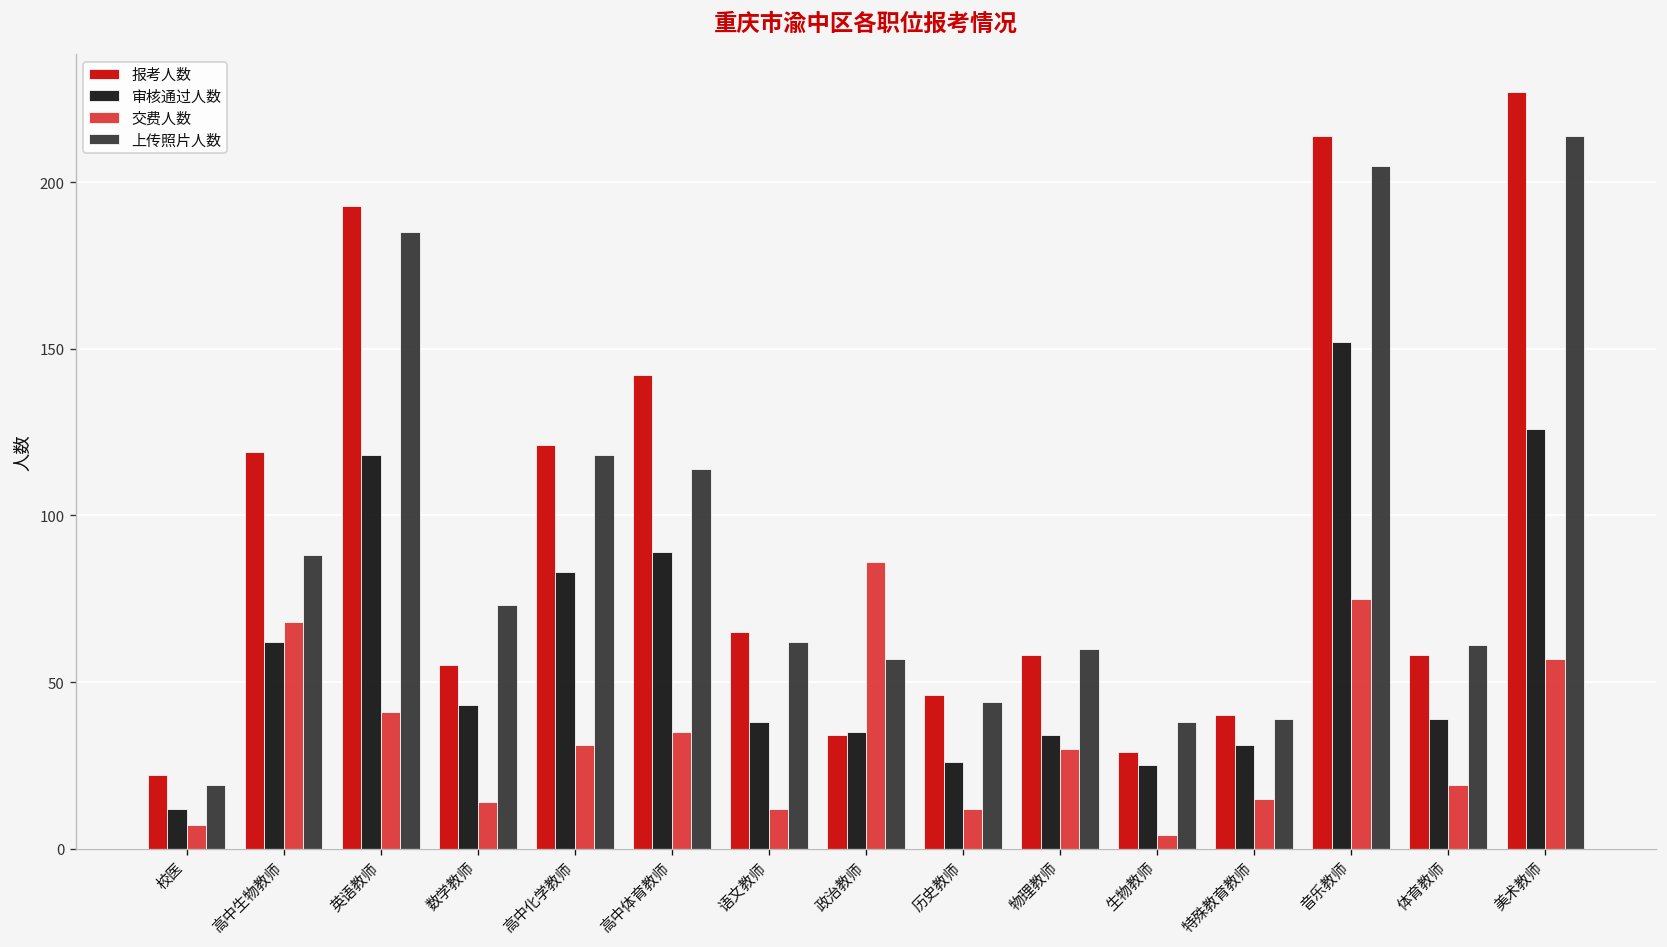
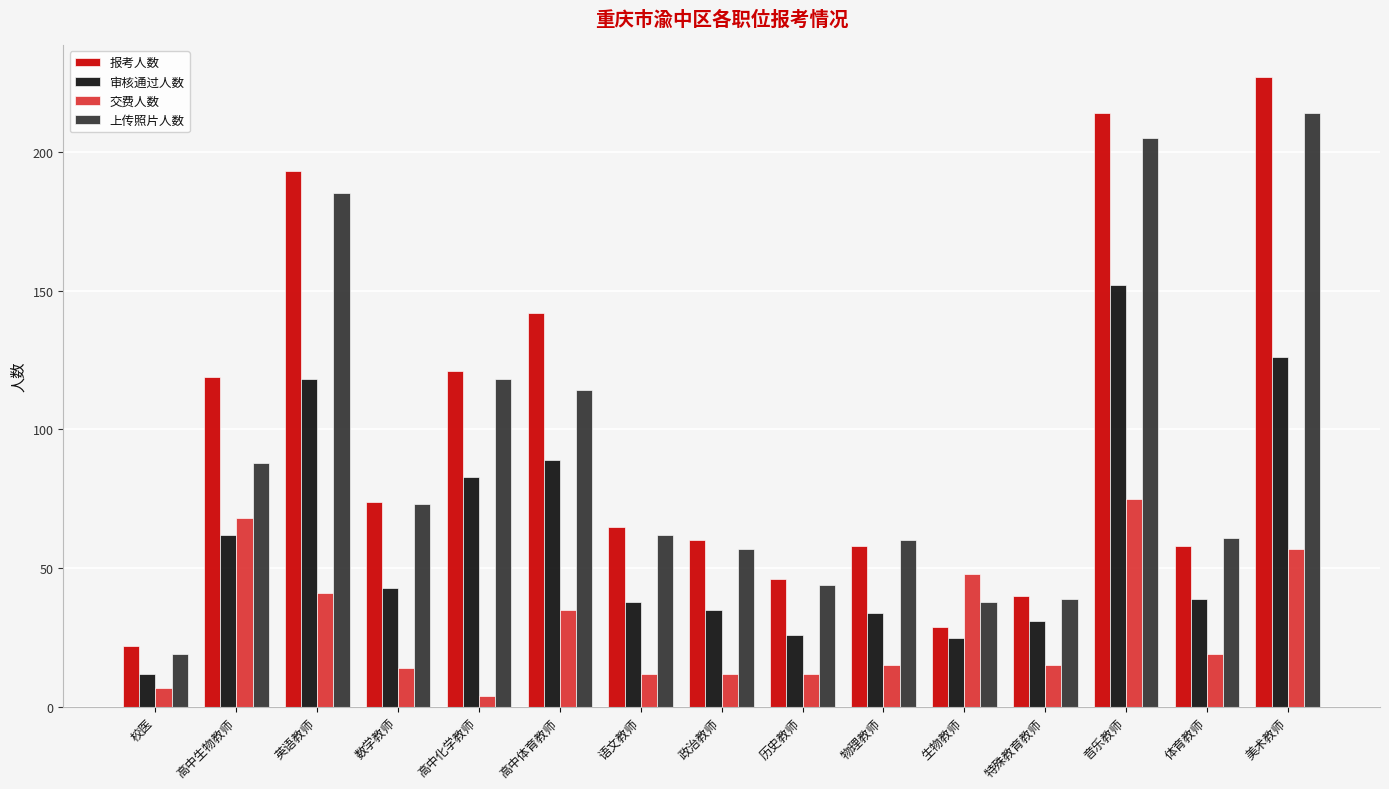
  {
    "报考人数": {
      "校医": 22,
      "高中生物教师": 119,
      "英语教师": 193,
-     "数学教师": 55,
+     "数学教师": 74,
      "高中化学教师": 121,
      "高中体育教师": 142,
      "语文教师": 65,
-     "政治教师": 34,
+     "政治教师": 60,
      "历史教师": 46,
      "物理教师": 58,
      "生物教师": 29,
      "特殊教育教师": 40,
      "音乐教师": 214,
      "体育教师": 58,
      "美术教师": 227
    },
    "交费人数": {
      "校医": 7,
      "高中生物教师": 68,
      "英语教师": 41,
      "数学教师": 14,
-     "高中化学教师": 31,
+     "高中化学教师": 4,
      "高中体育教师": 35,
      "语文教师": 12,
-     "政治教师": 86,
+     "政治教师": 12,
      "历史教师": 12,
-     "物理教师": 30,
-     "生物教师": 4,
+     "物理教师": 15,
+     "生物教师": 48,
      "特殊教育教师": 15,
      "音乐教师": 75,
      "体育教师": 19,
      "美术教师": 57
    }
  }
